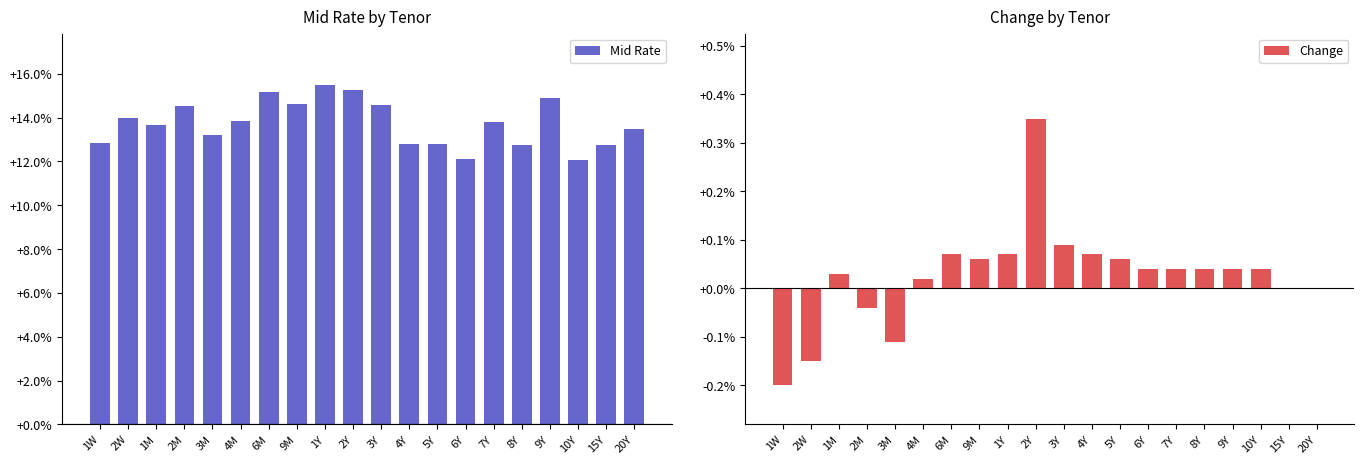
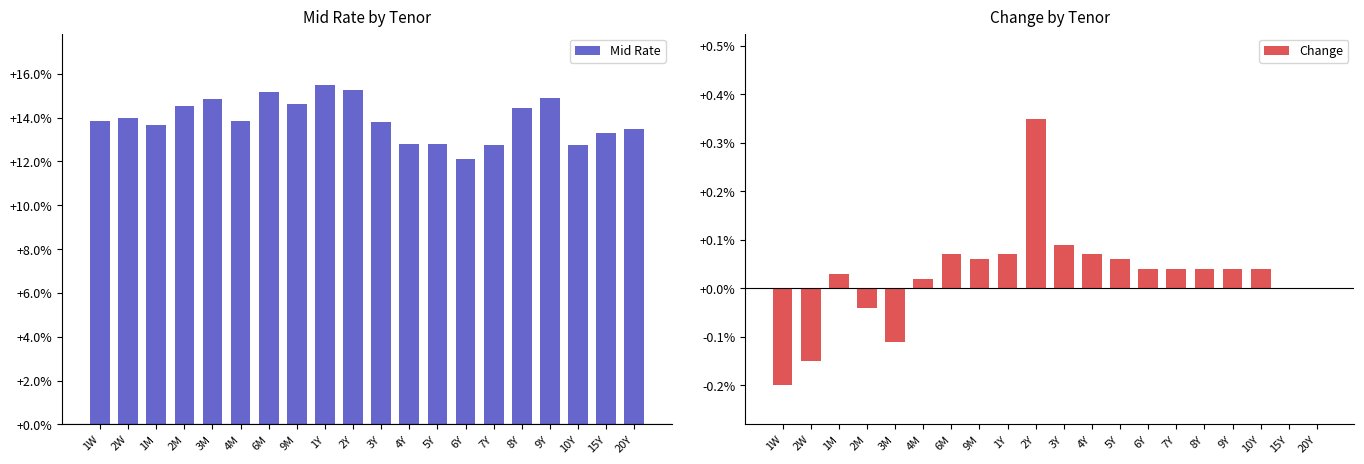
  {
    "Mid Rate by Tenor": {
-     "1W": "+12.8%",
+     "1W": "+13.8%",
      "2W": "+14.0%",
      "1M": "+13.7%",
      "2M": "+14.5%",
-     "3M": "+13.2%",
+     "3M": "+14.8%",
      "4M": "+13.8%",
      "6M": "+15.2%",
      "9M": "+14.6%",
      "1Y": "+15.5%",
      "2Y": "+15.3%",
-     "3Y": "+14.6%",
+     "3Y": "+13.8%",
      "4Y": "+12.8%",
      "5Y": "+12.8%",
      "6Y": "+12.1%",
-     "7Y": "+13.8%",
-     "8Y": "+12.7%",
+     "7Y": "+12.7%",
+     "8Y": "+14.4%",
      "9Y": "+14.9%",
-     "10Y": "+12.1%",
-     "15Y": "+12.8%",
+     "10Y": "+12.8%",
+     "15Y": "+13.3%",
      "20Y": "+13.5%"
    }
  }
